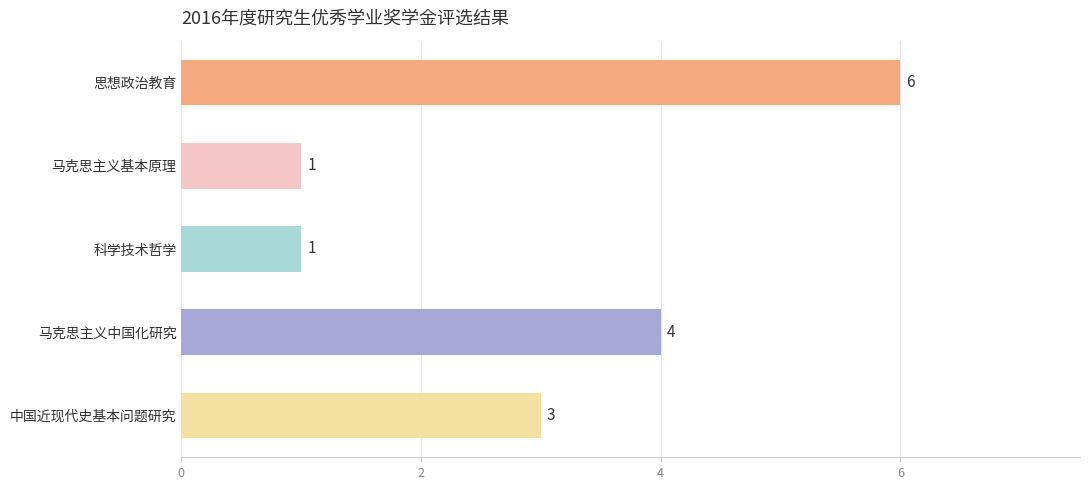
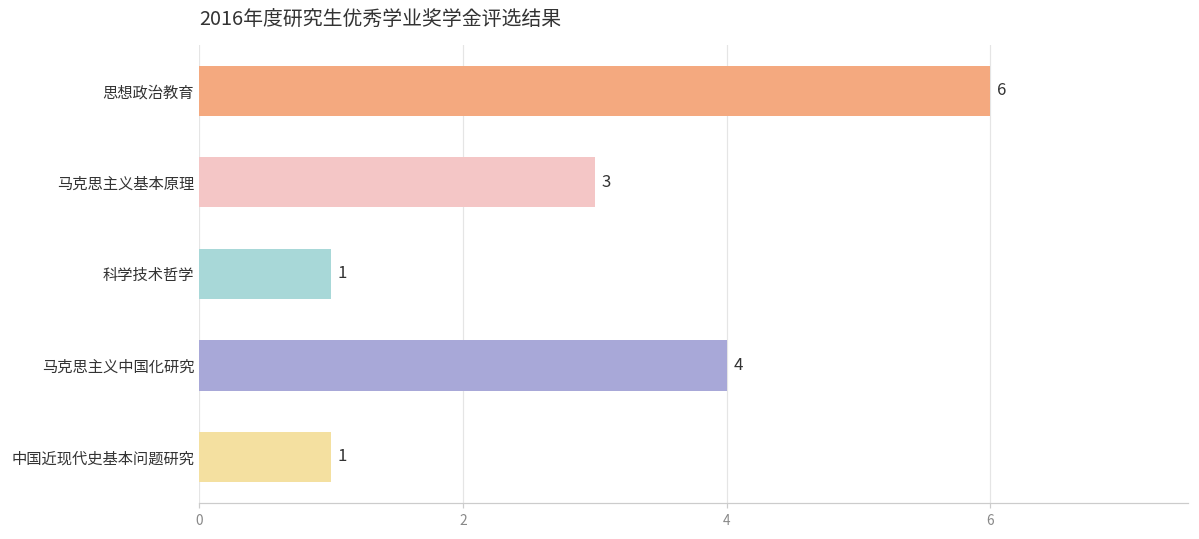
  {
    "思想政治教育": 6,
-   "马克思主义基本原理": 1,
+   "马克思主义基本原理": 3,
    "科学技术哲学": 1,
    "马克思主义中国化研究": 4,
-   "中国近现代史基本问题研究": 3
+   "中国近现代史基本问题研究": 1
  }
